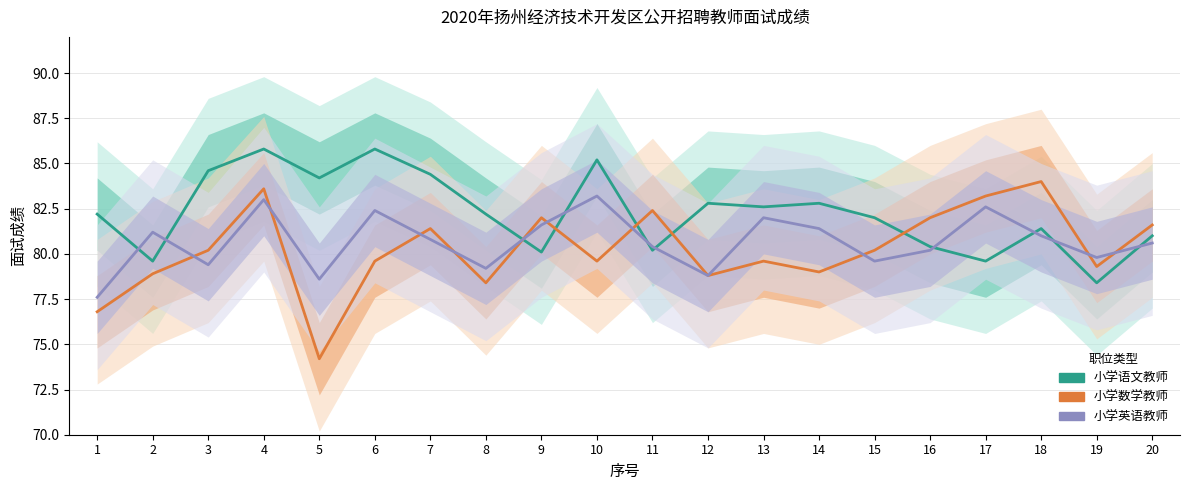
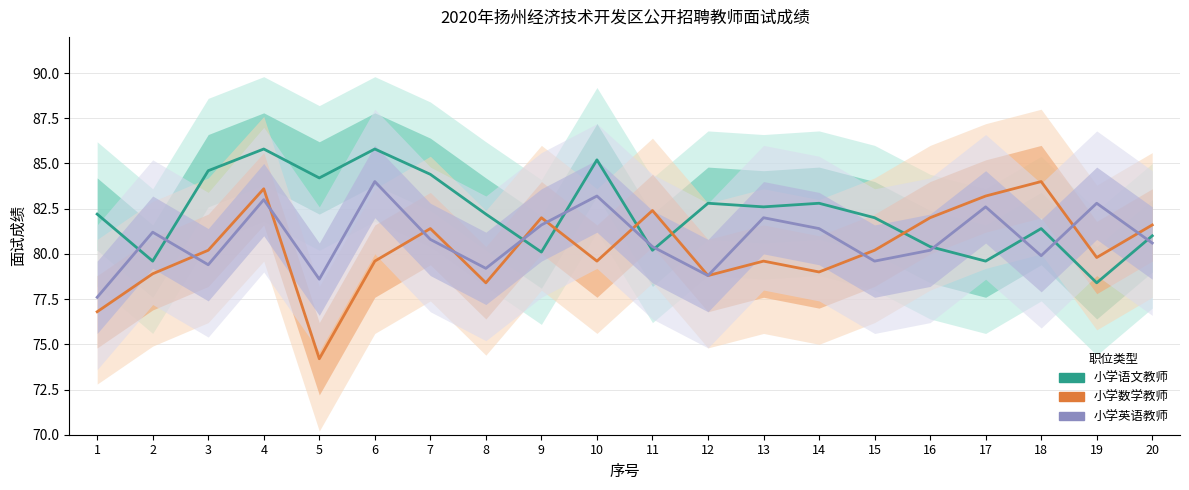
  {
    "小学语文教师": {
      "1": 82.2,
      "2": 79.6,
      "3": 84.6,
      "4": 85.8,
      "5": 84.2,
      "6": 85.8,
      "7": 84.4,
      "8": 82.2,
      "9": 80.1,
      "11": 80.2,
      "13": 82.6,
      "14": 82.8,
      "15": 82.0,
      "16": 80.4,
      "17": 79.6,
      "18": 81.4,
      "19": 78.4,
      "20": 81.0
    },
    "小学数学教师": {
      "1": 76.8,
      "2": 78.9,
      "3": 80.2,
      "4": 83.6,
      "5": 74.2,
      "6": 79.6,
      "7": 81.4,
      "8": 78.4,
      "10": 79.6,
      "13": 79.6,
      "14": 79.0,
      "15": 80.2,
      "16": 82.0,
      "17": 83.2,
-     "19": 79.3,
+     "19": 79.8,
      "20": 81.6
    },
    "小学英语教师": {
      "1": 77.6,
      "2": 81.2,
      "3": 79.4,
      "4": 83.0,
      "5": 78.6,
-     "6": 82.4,
+     "6": 84.0,
      "7": 80.8,
      "8": 79.2,
      "9": 81.6,
      "10": 83.2,
      "11": 80.4,
      "13": 82.0,
      "14": 81.4,
      "15": 79.6,
      "16": 80.2,
      "17": 82.6,
-     "18": 81.0,
-     "19": 79.8,
+     "18": 79.9,
+     "19": 82.8,
      "20": 80.6
    }
  }
